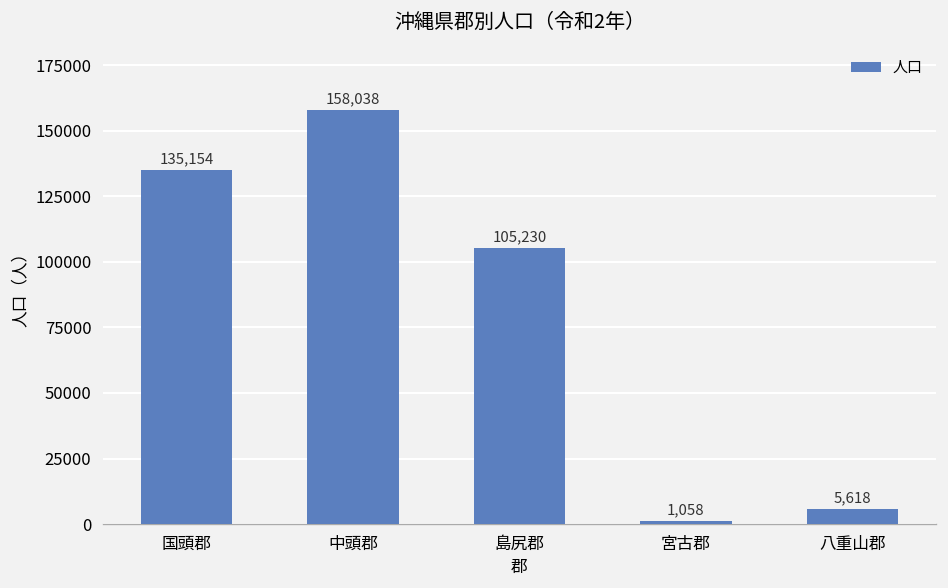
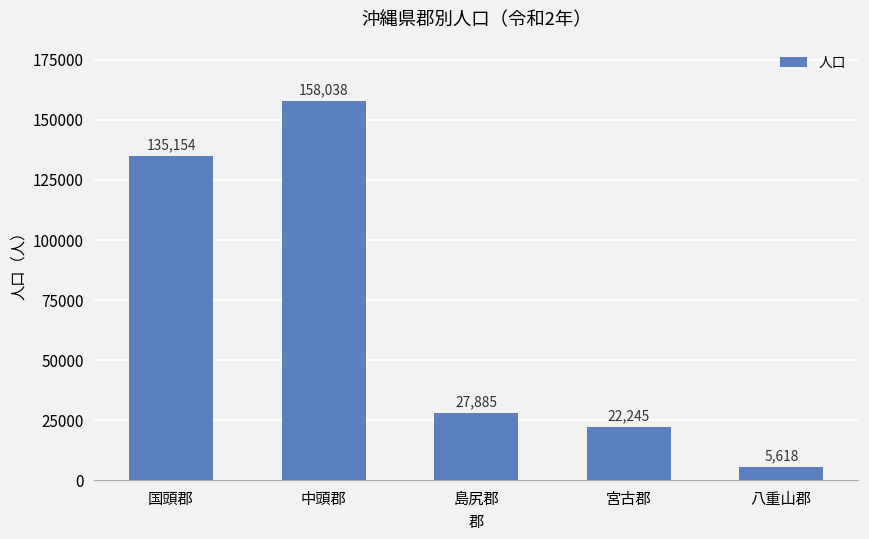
  {
    "国頭郡": "135,154",
    "中頭郡": "158,038",
-   "島尻郡": "105,230",
-   "宮古郡": "1,058",
+   "島尻郡": "27,885",
+   "宮古郡": "22,245",
    "八重山郡": "5,618"
  }
